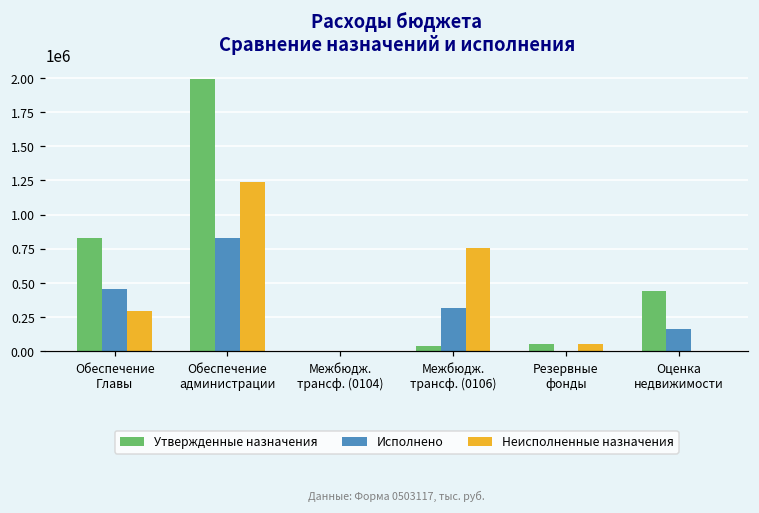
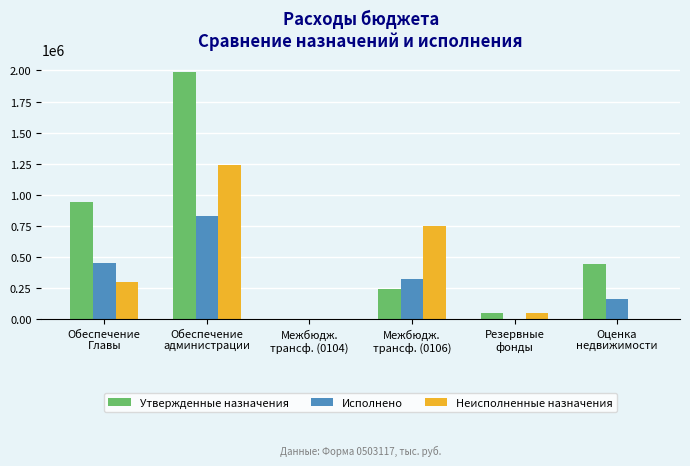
  {
    "Утвержденные назначения": {
-     "Обеспечение Главы": 830000,
+     "Обеспечение Главы": 940000,
      "Обеспечение администрации": 1990000,
-     "Межбюдж. трансф. (0106)": 40000,
+     "Межбюдж. трансф. (0106)": 240000,
      "Резервные фонды": 50000,
      "Оценка недвижимости": 440000
    },
    "Исполнено": {
      "Обеспечение Главы": 450000,
      "Обеспечение администрации": 830000,
      "Межбюдж. трансф. (0106)": 320000,
      "Резервные фонды": 0,
      "Оценка недвижимости": 160000
    },
    "Неисполненные назначения": {
      "Обеспечение Главы": 290000,
      "Обеспечение администрации": 1240000,
      "Межбюдж. трансф. (0106)": 750000,
      "Резервные фонды": 50000
    }
  }
